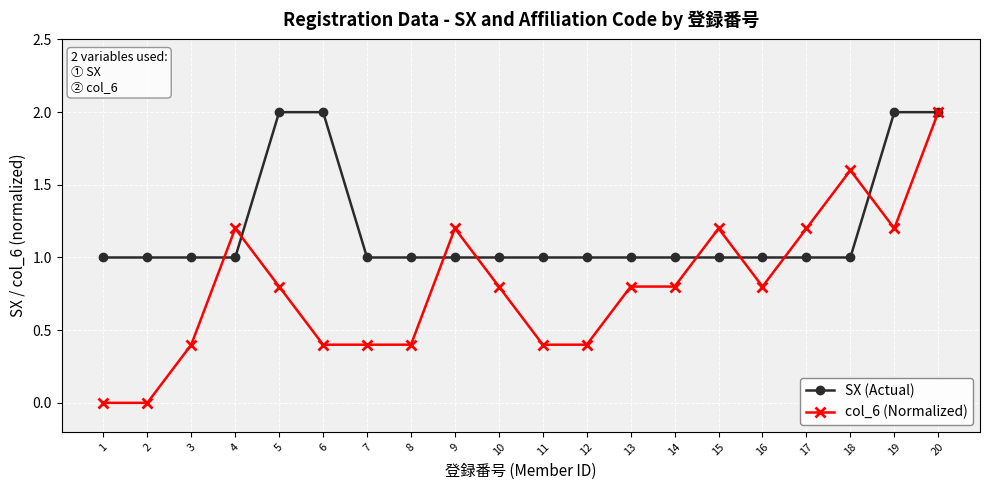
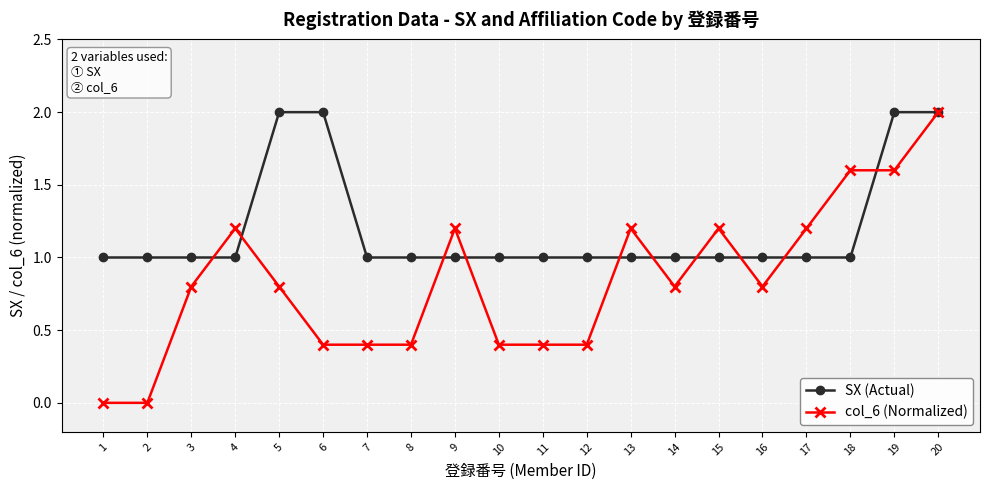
  {
    "SX (Actual)": {
      "1": 1.00,
      "2": 1.00,
      "3": 1.00,
      "4": 1.00,
      "5": 2.00,
      "6": 2.00,
      "7": 1.00,
      "8": 1.00,
      "9": 1.00,
      "10": 1.00,
      "11": 1.00,
      "12": 1.00,
      "13": 1.00,
      "14": 1.00,
      "15": 1.00,
      "16": 1.00,
      "17": 1.00,
      "18": 1.00,
      "19": 2.00
    },
    "col_6 (Normalized)": {
      "1": 0.00,
      "2": 0.00,
-     "3": 0.40,
+     "3": 0.80,
      "4": 1.20,
      "5": 0.80,
      "6": 0.40,
      "7": 0.40,
      "8": 0.40,
      "9": 1.20,
-     "10": 0.80,
+     "10": 0.40,
      "11": 0.40,
      "12": 0.40,
-     "13": 0.80,
+     "13": 1.20,
      "14": 0.80,
      "15": 1.20,
      "16": 0.80,
      "17": 1.20,
      "18": 1.60,
-     "19": 1.20
+     "19": 1.60
    }
  }
